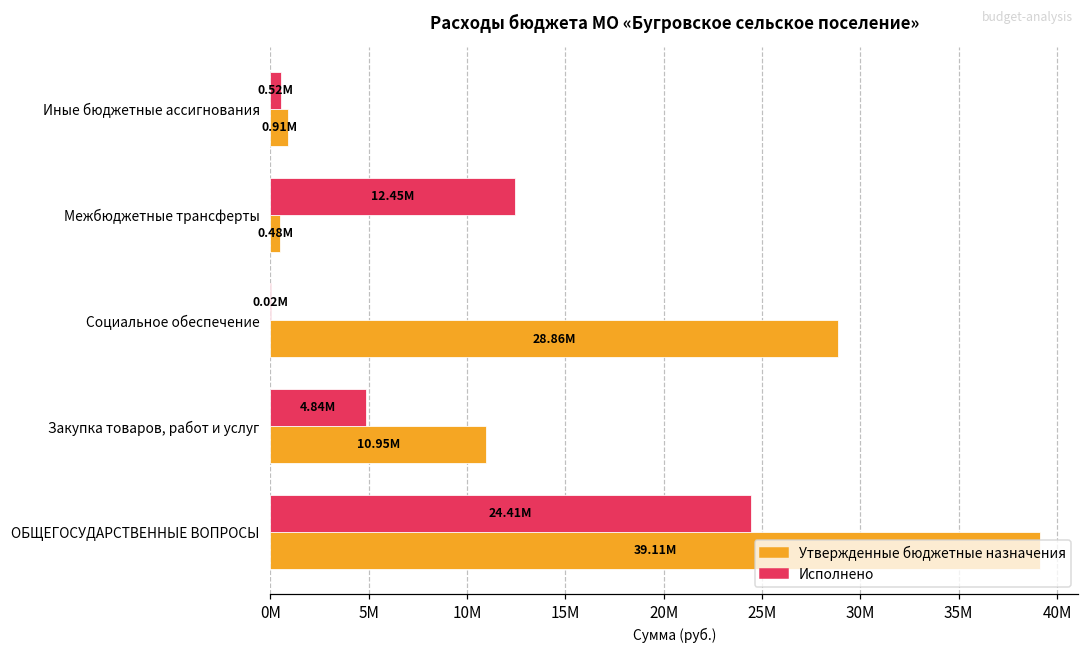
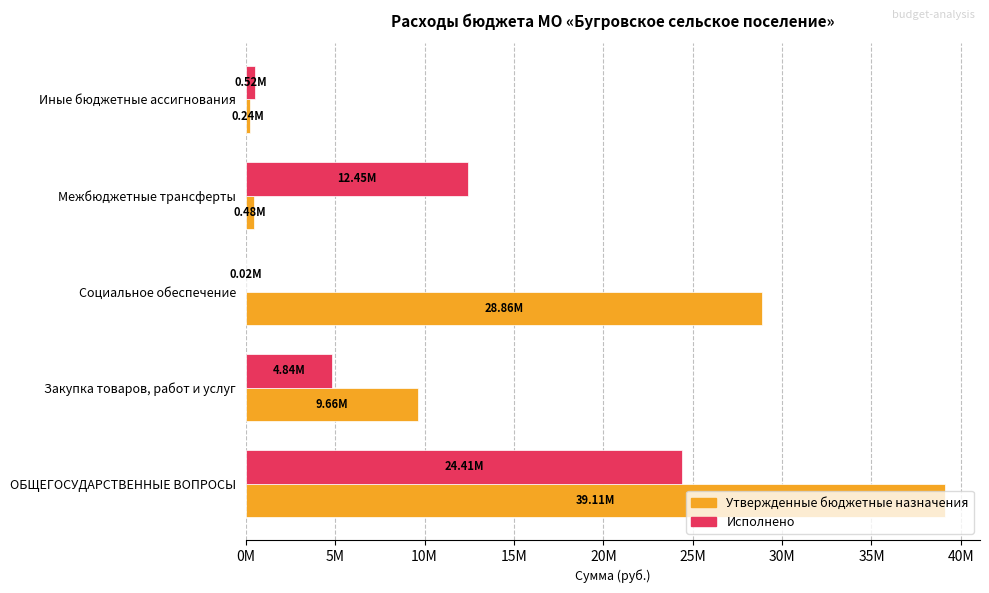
  {
    "Утвержденные бюджетные назначения": {
-     "Иные бюджетные ассигнования": "0.91M",
+     "Иные бюджетные ассигнования": "0.24M",
      "Межбюджетные трансферты": "0.48M",
      "Социальное обеспечение": "28.86M",
-     "Закупка товаров, работ и услуг": "10.95M"
+     "Закупка товаров, работ и услуг": "9.66M"
    },
    "Исполнено": {
      "Иные бюджетные ассигнования": "0.52M",
      "Межбюджетные трансферты": "12.45M",
      "Социальное обеспечение": "0.02M",
      "Закупка товаров, работ и услуг": "4.84M",
      "ОБЩЕГОСУДАРСТВЕННЫЕ ВОПРОСЫ": "24.41M"
    }
  }
